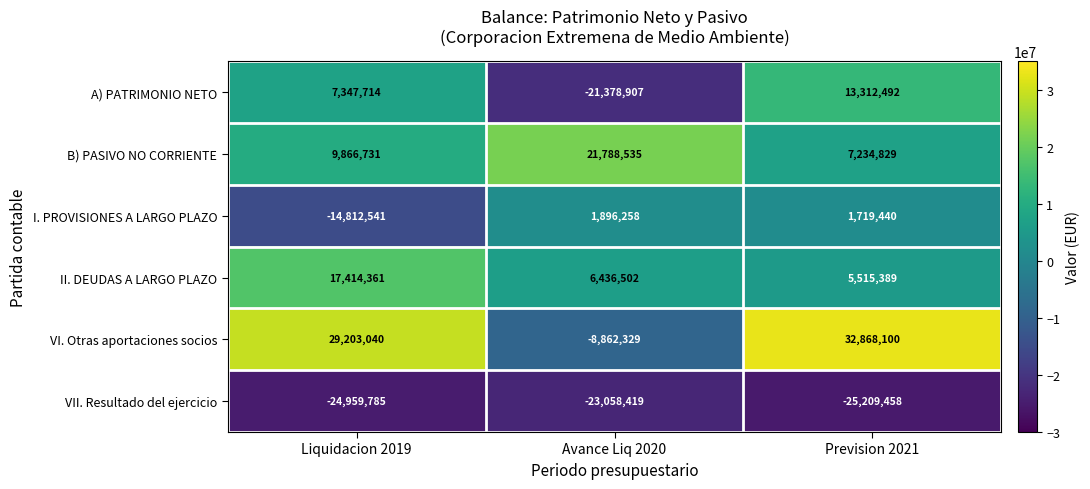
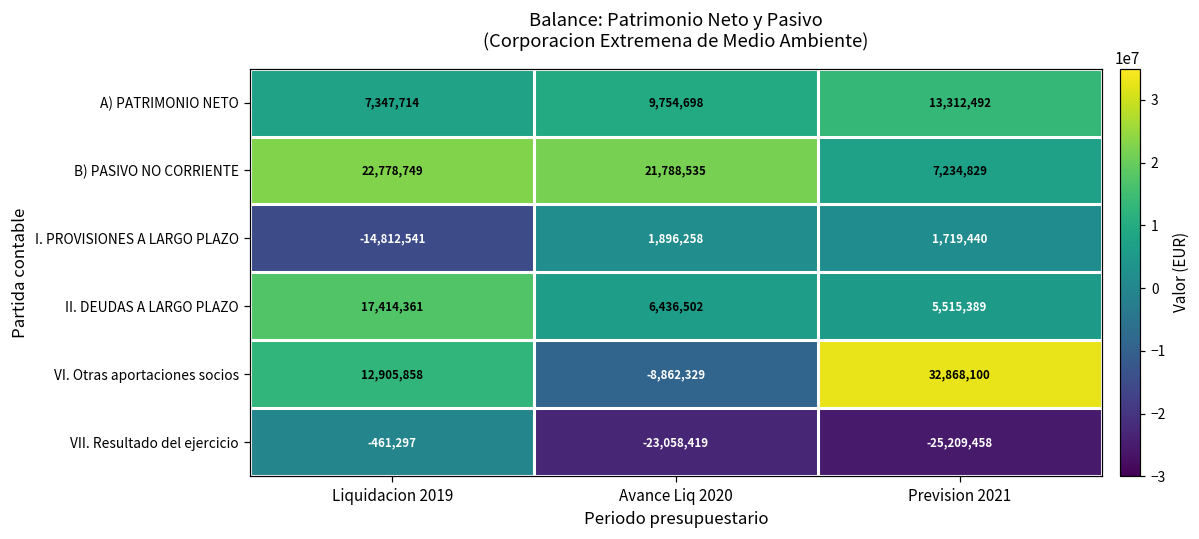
  {
    "A) PATRIMONIO NETO": {
      "Liquidacion 2019": "7,347,714",
-     "Avance Liq 2020": "-21,378,907",
+     "Avance Liq 2020": "9,754,698",
      "Prevision 2021": "13,312,492"
    },
    "B) PASIVO NO CORRIENTE": {
-     "Liquidacion 2019": "9,866,731",
+     "Liquidacion 2019": "22,778,749",
      "Avance Liq 2020": "21,788,535",
      "Prevision 2021": "7,234,829"
    },
    "I. PROVISIONES A LARGO PLAZO": {
      "Liquidacion 2019": "-14,812,541",
      "Avance Liq 2020": "1,896,258",
      "Prevision 2021": "1,719,440"
    },
    "II. DEUDAS A LARGO PLAZO": {
      "Liquidacion 2019": "17,414,361",
      "Avance Liq 2020": "6,436,502",
      "Prevision 2021": "5,515,389"
    },
    "VI. Otras aportaciones socios": {
-     "Liquidacion 2019": "29,203,040",
+     "Liquidacion 2019": "12,905,858",
      "Avance Liq 2020": "-8,862,329",
      "Prevision 2021": "32,868,100"
    },
    "VII. Resultado del ejercicio": {
-     "Liquidacion 2019": "-24,959,785",
+     "Liquidacion 2019": "-461,297",
      "Avance Liq 2020": "-23,058,419",
      "Prevision 2021": "-25,209,458"
    }
  }
